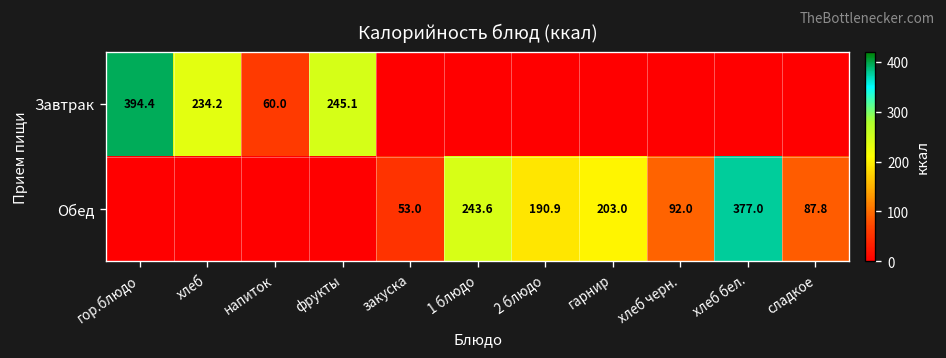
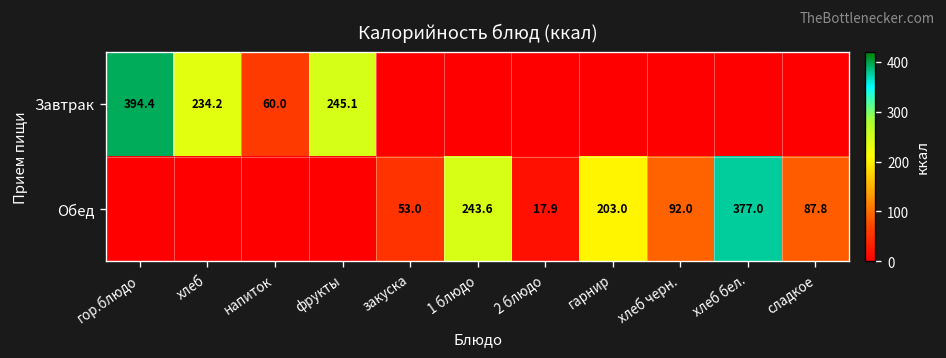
  {
    "Завтрак": {
      "гор.блюдо": 394.4,
      "хлеб": 234.2,
      "напиток": 60.0,
      "фрукты": 245.1
    },
    "Обед": {
      "закуска": 53.0,
      "1 блюдо": 243.6,
-     "2 блюдо": 190.9,
+     "2 блюдо": 17.9,
      "гарнир": 203.0,
      "хлеб черн.": 92.0,
      "хлеб бел.": 377.0,
      "сладкое": 87.8
    }
  }
